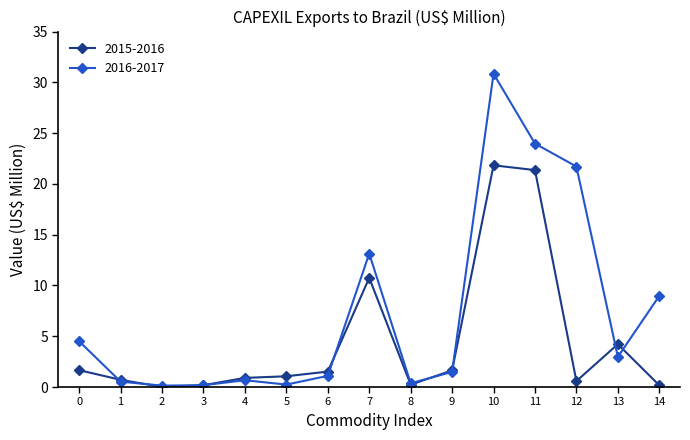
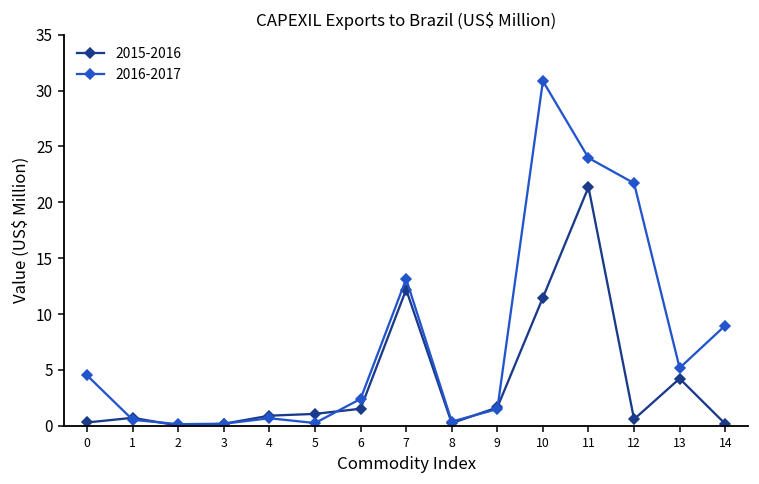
  {
    "2015-2016": {
-     "0": 1.7,
+     "0": 0.3,
      "5": 1.1,
      "6": 1.5,
-     "7": 10.8,
-     "10": 21.8,
+     "7": 12.2,
+     "10": 11.5,
      "11": 21.4,
      "12": 0.6,
      "13": 4.2,
      "14": 0.2
    },
    "2016-2017": {
      "0": 4.5,
      "5": 0.2,
-     "6": 1.1,
+     "6": 2.4,
      "7": 13.1,
      "10": 30.9,
      "11": 24.0,
      "12": 21.7,
-     "13": 3.0,
+     "13": 5.2,
      "14": 9.0
    }
  }
